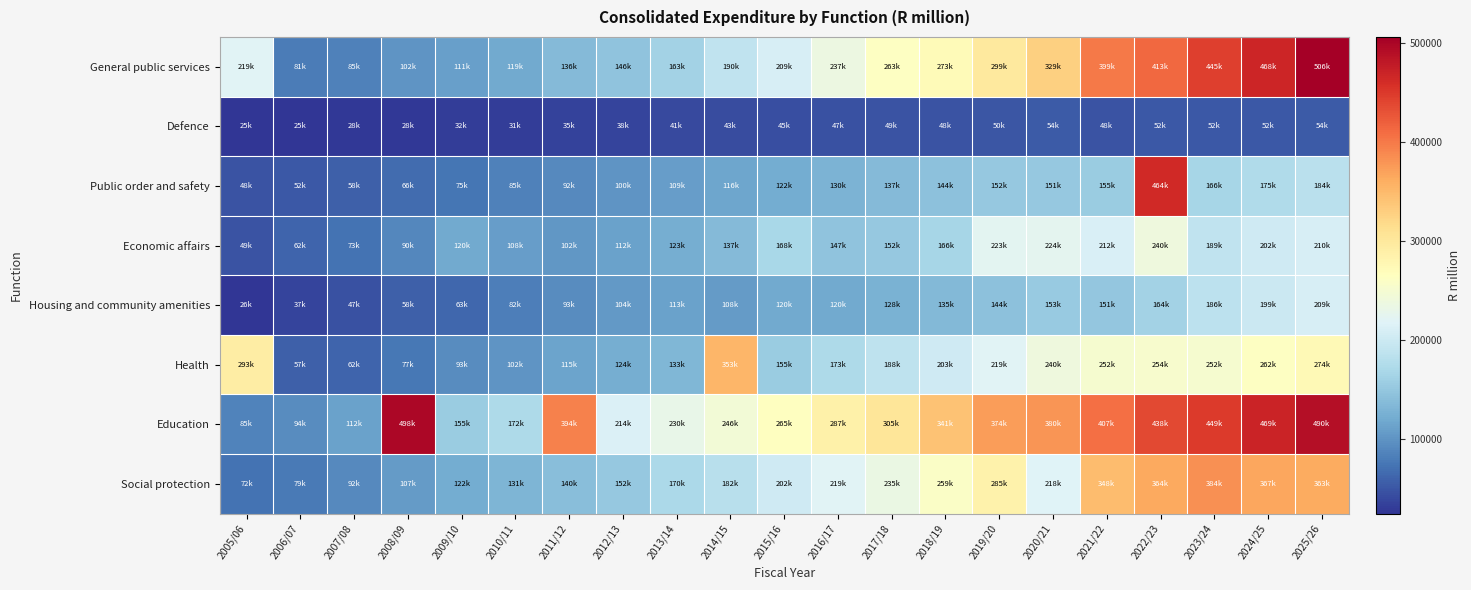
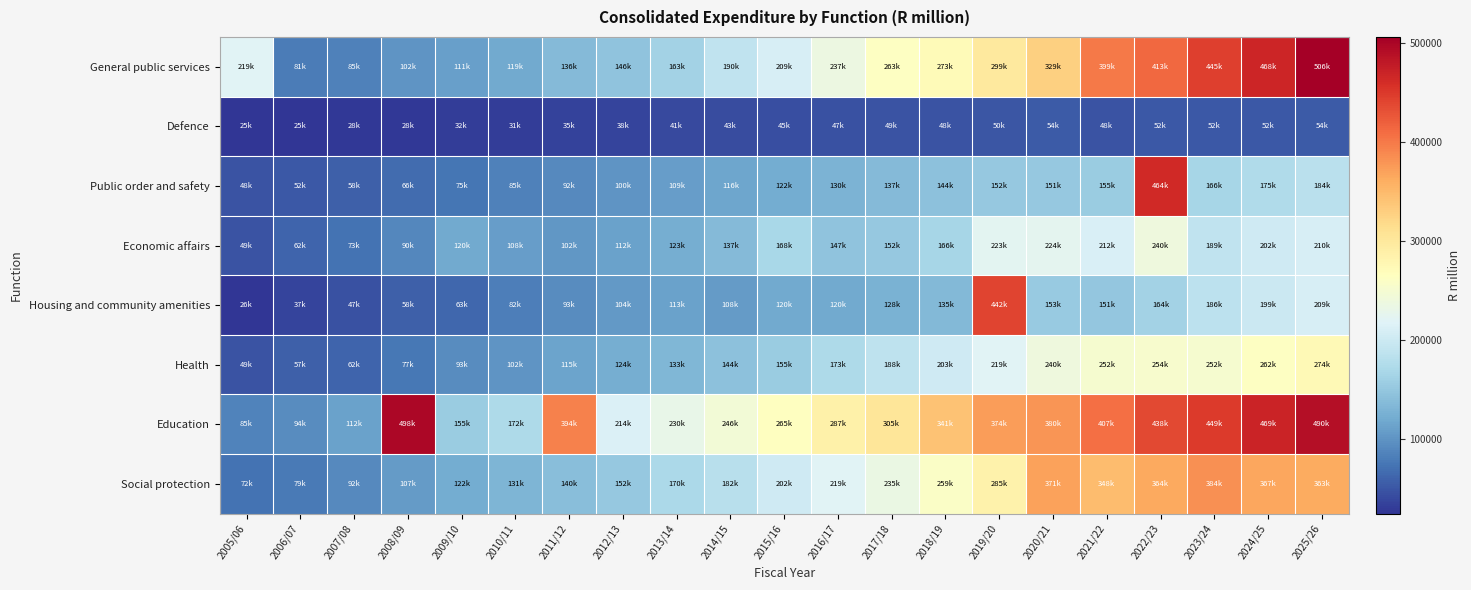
  {
    "General public services": {
      "2005/06": "219k",
      "2006/07": "81k",
      "2007/08": "85k",
      "2008/09": "102k",
      "2009/10": "111k",
      "2010/11": "119k",
      "2011/12": "136k",
      "2012/13": "146k",
      "2013/14": "163k",
      "2014/15": "190k",
      "2015/16": "209k",
      "2016/17": "237k",
      "2017/18": "263k",
      "2018/19": "273k",
      "2019/20": "299k",
      "2020/21": "329k",
      "2021/22": "399k",
      "2022/23": "413k",
      "2023/24": "445k",
      "2024/25": "468k",
      "2025/26": "506k"
    },
    "Defence": {
      "2005/06": "25k",
      "2006/07": "25k",
      "2007/08": "28k",
      "2008/09": "28k",
      "2009/10": "32k",
      "2010/11": "31k",
      "2011/12": "35k",
      "2012/13": "38k",
      "2013/14": "41k",
      "2014/15": "43k",
      "2015/16": "45k",
      "2016/17": "47k",
      "2017/18": "49k",
      "2018/19": "48k",
      "2019/20": "50k",
      "2020/21": "54k",
      "2021/22": "48k",
      "2022/23": "52k",
      "2023/24": "52k",
      "2024/25": "52k",
      "2025/26": "54k"
    },
    "Public order and safety": {
      "2005/06": "48k",
      "2006/07": "52k",
      "2007/08": "58k",
      "2008/09": "66k",
      "2009/10": "75k",
      "2010/11": "85k",
      "2011/12": "92k",
      "2012/13": "100k",
      "2013/14": "109k",
      "2014/15": "116k",
      "2015/16": "122k",
      "2016/17": "130k",
      "2017/18": "137k",
      "2018/19": "144k",
      "2019/20": "152k",
      "2020/21": "151k",
      "2021/22": "155k",
      "2022/23": "464k",
      "2023/24": "166k",
      "2024/25": "175k",
      "2025/26": "184k"
    },
    "Economic affairs": {
      "2005/06": "49k",
      "2006/07": "62k",
      "2007/08": "73k",
      "2008/09": "90k",
      "2009/10": "120k",
      "2010/11": "108k",
      "2011/12": "102k",
      "2012/13": "112k",
      "2013/14": "123k",
      "2014/15": "137k",
      "2015/16": "168k",
      "2016/17": "147k",
      "2017/18": "152k",
      "2018/19": "166k",
      "2019/20": "223k",
      "2020/21": "224k",
      "2021/22": "212k",
      "2022/23": "240k",
      "2023/24": "189k",
      "2024/25": "202k",
      "2025/26": "210k"
    },
    "Housing and community amenities": {
      "2005/06": "26k",
      "2006/07": "37k",
      "2007/08": "47k",
      "2008/09": "58k",
      "2009/10": "63k",
      "2010/11": "82k",
      "2011/12": "93k",
      "2012/13": "104k",
      "2013/14": "113k",
      "2014/15": "108k",
      "2015/16": "120k",
      "2016/17": "120k",
      "2017/18": "128k",
      "2018/19": "135k",
-     "2019/20": "144k",
+     "2019/20": "442k",
      "2020/21": "153k",
      "2021/22": "151k",
      "2022/23": "164k",
      "2023/24": "186k",
      "2024/25": "199k",
      "2025/26": "209k"
    },
    "Health": {
-     "2005/06": "293k",
+     "2005/06": "49k",
      "2006/07": "57k",
      "2007/08": "62k",
      "2008/09": "77k",
      "2009/10": "93k",
      "2010/11": "102k",
      "2011/12": "115k",
      "2012/13": "124k",
      "2013/14": "133k",
-     "2014/15": "353k",
+     "2014/15": "144k",
      "2015/16": "155k",
      "2016/17": "173k",
      "2017/18": "188k",
      "2018/19": "203k",
      "2019/20": "219k",
      "2020/21": "240k",
      "2021/22": "252k",
      "2022/23": "254k",
      "2023/24": "252k",
      "2024/25": "262k",
      "2025/26": "274k"
    },
    "Education": {
      "2005/06": "85k",
      "2006/07": "94k",
      "2007/08": "112k",
      "2008/09": "498k",
      "2009/10": "155k",
      "2010/11": "172k",
      "2011/12": "394k",
      "2012/13": "214k",
      "2013/14": "230k",
      "2014/15": "246k",
      "2015/16": "265k",
      "2016/17": "287k",
      "2017/18": "305k",
      "2018/19": "341k",
      "2019/20": "374k",
      "2020/21": "380k",
      "2021/22": "407k",
      "2022/23": "438k",
      "2023/24": "449k",
      "2024/25": "469k",
      "2025/26": "490k"
    },
    "Social protection": {
      "2005/06": "72k",
      "2006/07": "79k",
      "2007/08": "92k",
      "2008/09": "107k",
      "2009/10": "122k",
      "2010/11": "131k",
      "2011/12": "140k",
      "2012/13": "152k",
      "2013/14": "170k",
      "2014/15": "182k",
      "2015/16": "202k",
      "2016/17": "219k",
      "2017/18": "235k",
      "2018/19": "259k",
      "2019/20": "285k",
-     "2020/21": "218k",
+     "2020/21": "371k",
      "2021/22": "348k",
      "2022/23": "364k",
      "2023/24": "384k",
      "2024/25": "367k",
      "2025/26": "363k"
    }
  }
